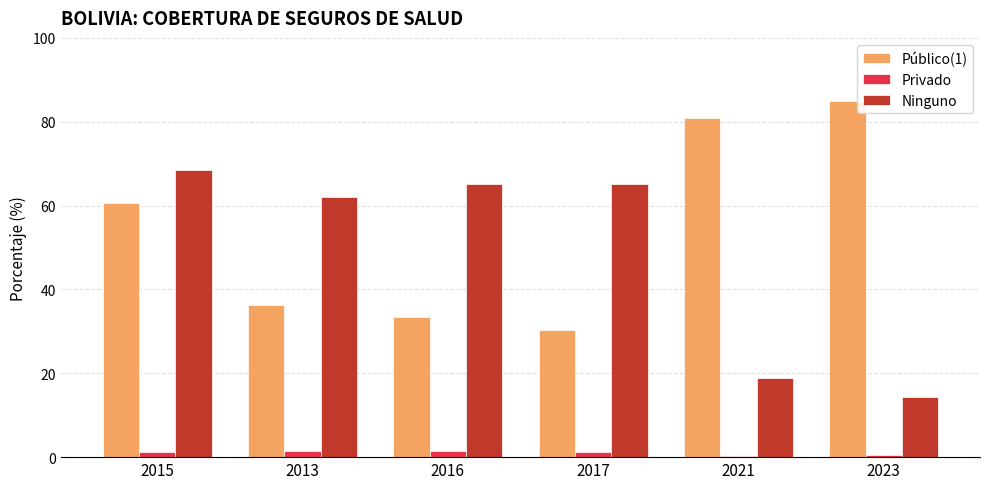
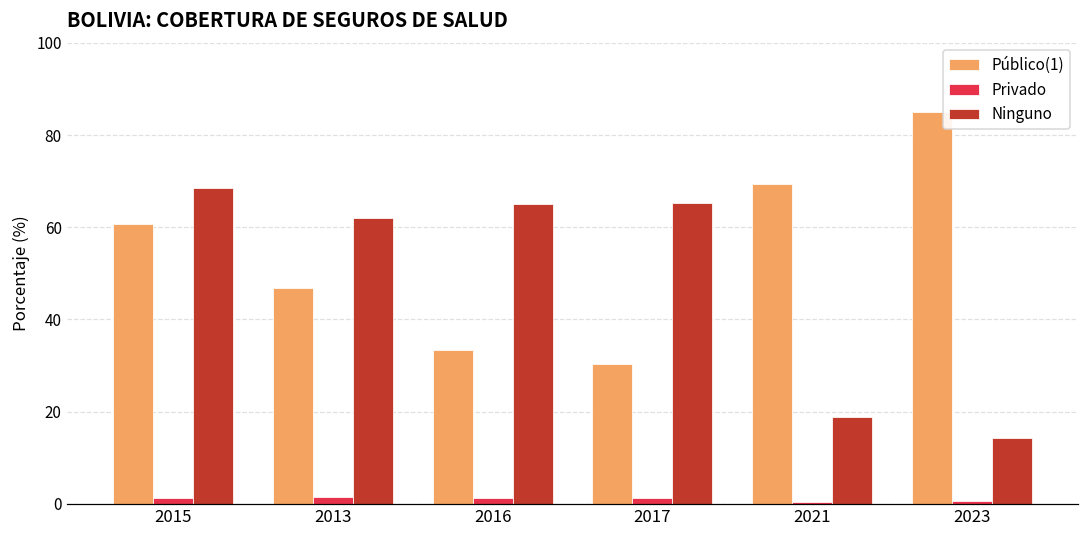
  {
    "Público(1)": {
      "2015": 61,
-     "2013": 36,
+     "2013": 47,
      "2016": 33,
      "2017": 30,
-     "2021": 81,
+     "2021": 69,
      "2023": 85
    }
  }
